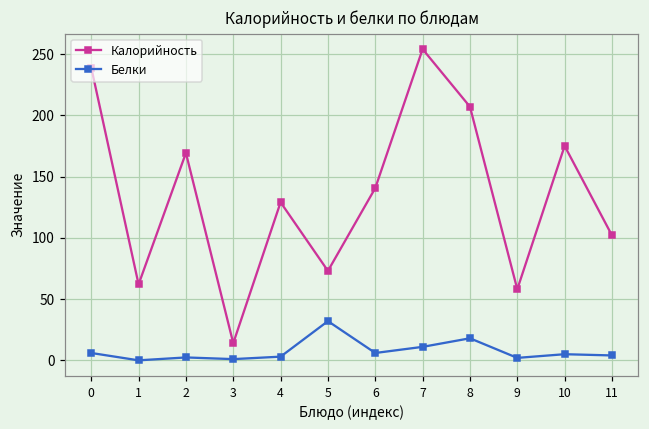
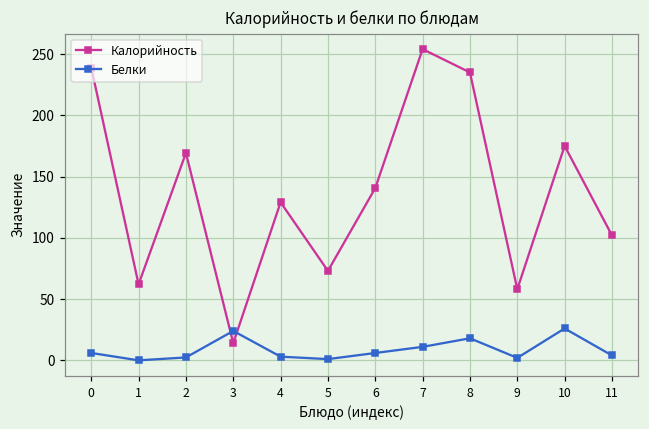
  {
    "Калорийность": {
      "1": 62,
      "2": 169,
      "3": 14,
      "4": 129,
      "5": 73,
      "6": 141,
      "7": 254,
-     "8": 207,
+     "8": 235,
      "9": 58,
      "10": 175,
      "11": 102
    },
    "Белки": {
      "0": 6,
      "1": 0,
      "2": 2,
-     "3": 1,
+     "3": 24,
      "4": 3,
-     "5": 32,
+     "5": 1,
      "6": 6,
      "7": 11,
      "8": 18,
      "9": 2,
-     "10": 5,
+     "10": 26,
      "11": 4
    }
  }
